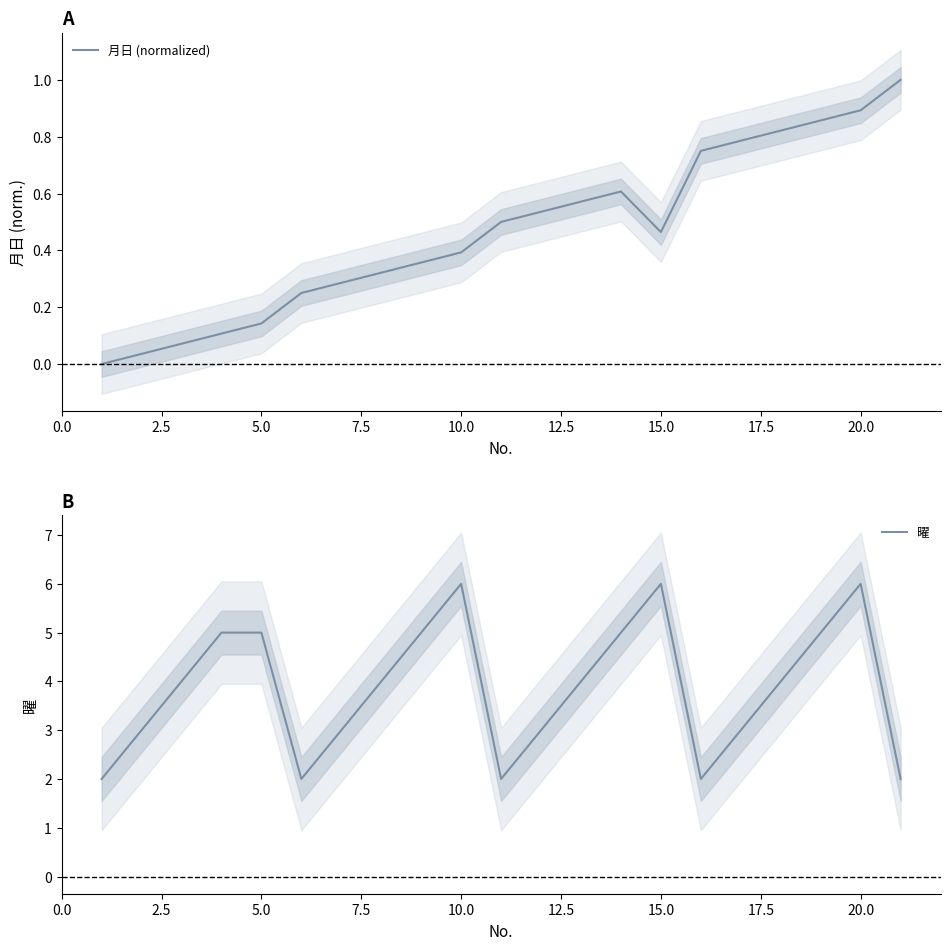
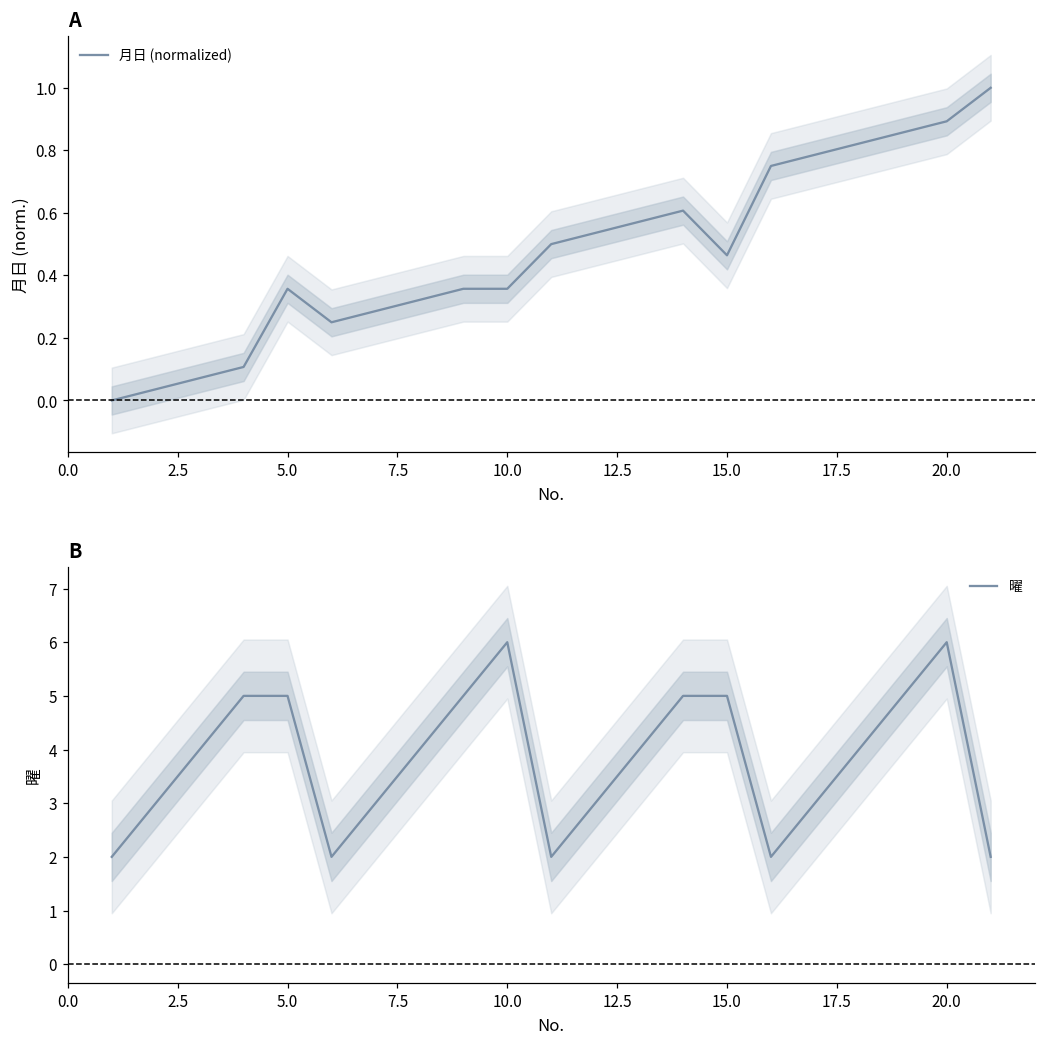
  {
    "A": {
      "月日 (normalized)": {
-       "5.0": 0.14,
-       "10.0": 0.39,
+       "5.0": 0.36,
+       "10.0": 0.36,
        "15.0": 0.46,
        "20.0": 0.89
      }
    },
    "B": {
      "曜": {
        "5.0": 5,
        "10.0": 6,
-       "15.0": 6,
+       "15.0": 5,
        "20.0": 6
      }
    }
  }
